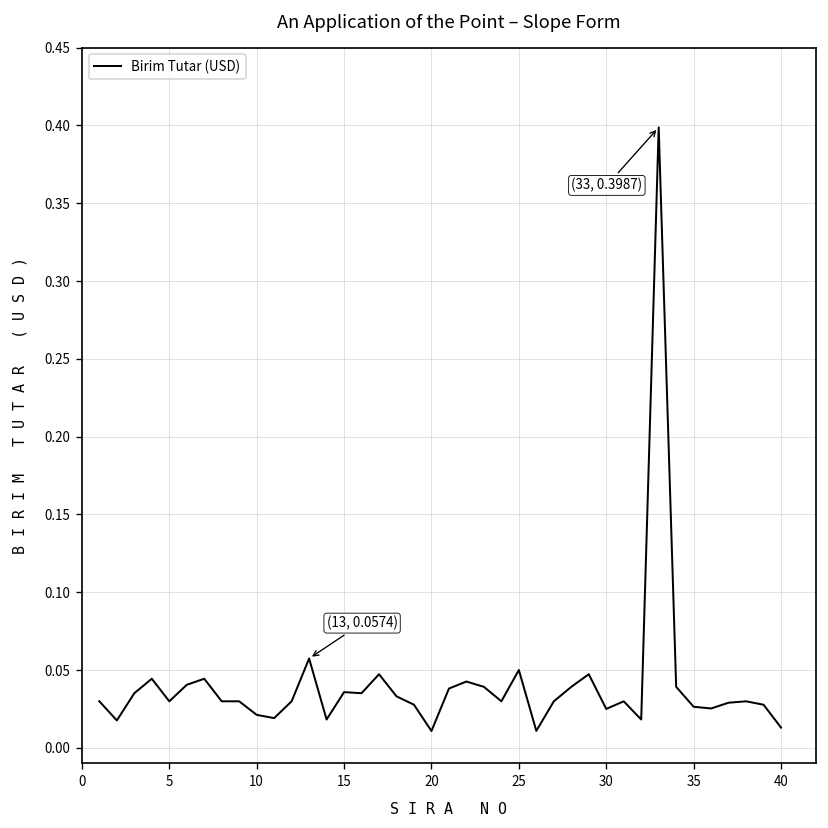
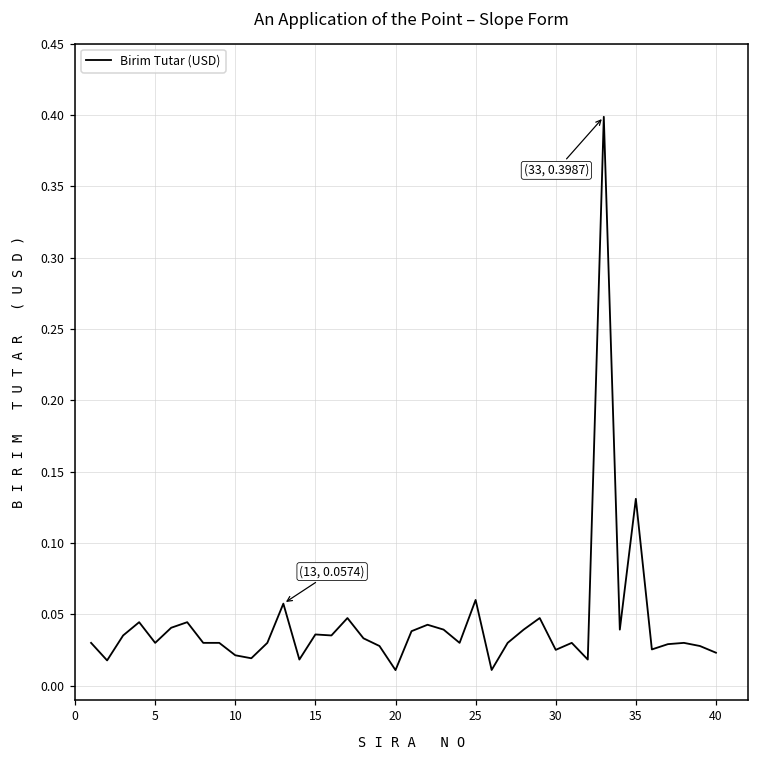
  {
    "5": 0.030,
    "10": 0.021,
    "15": 0.036,
    "20": 0.011,
-   "25": 0.05,
+   "25": 0.06,
    "30": 0.025,
-   "35": 0.026,
-   "40": 0.013
+   "35": 0.131,
+   "40": 0.023
  }
